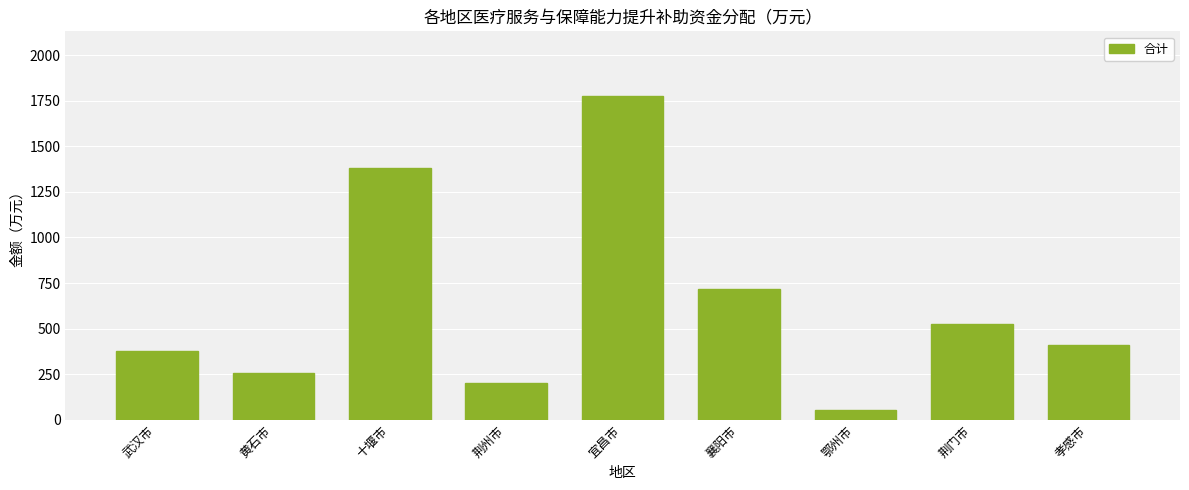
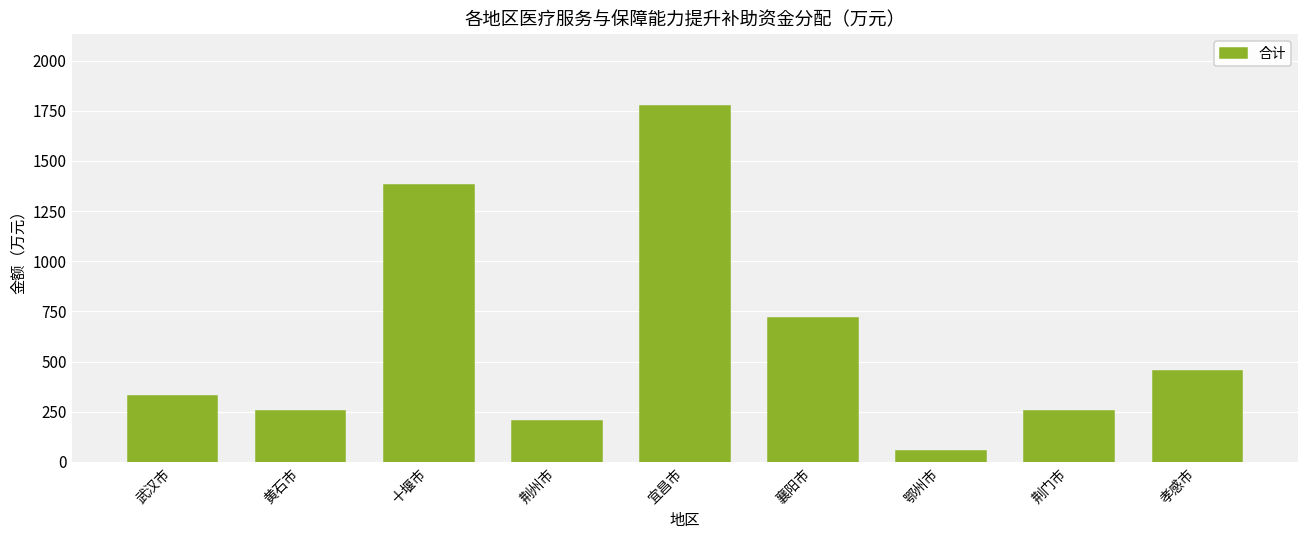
  {
-   "武汉市": 380,
+   "武汉市": 330,
    "黄石市": 260,
    "十堰市": 1380,
    "荆州市": 200,
    "宜昌市": 1780,
    "襄阳市": 720,
    "鄂州市": 60,
-   "荆门市": 530,
-   "孝感市": 410
+   "荆门市": 260,
+   "孝感市": 460
  }
